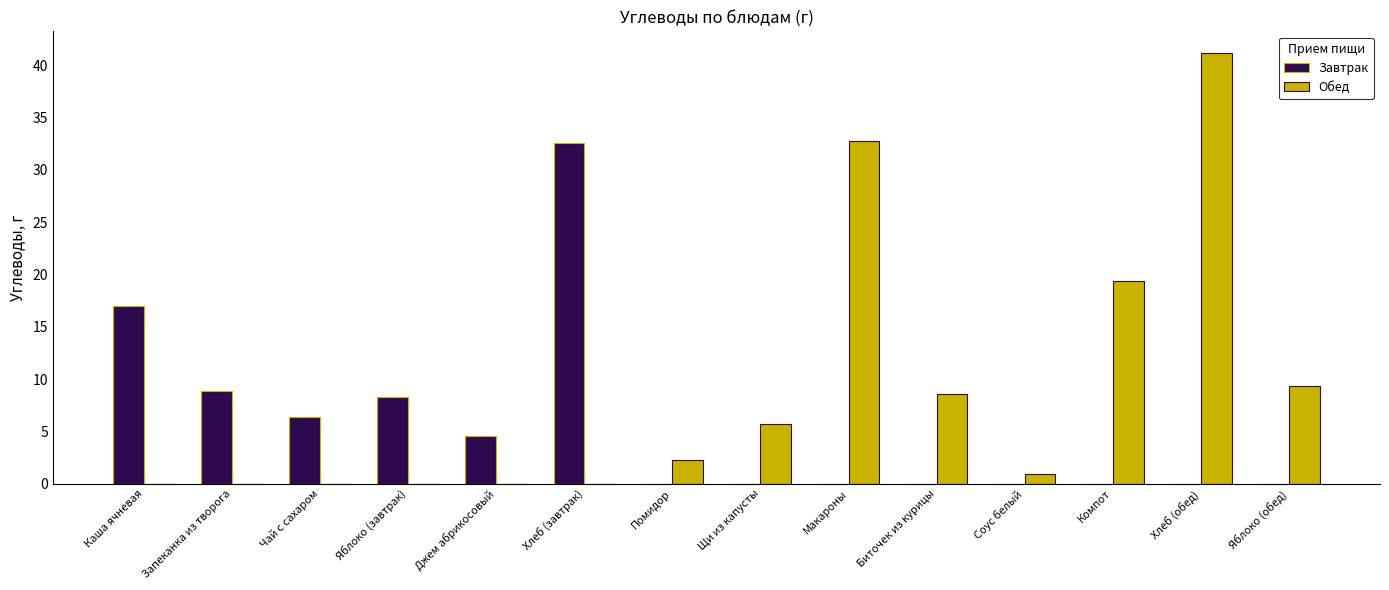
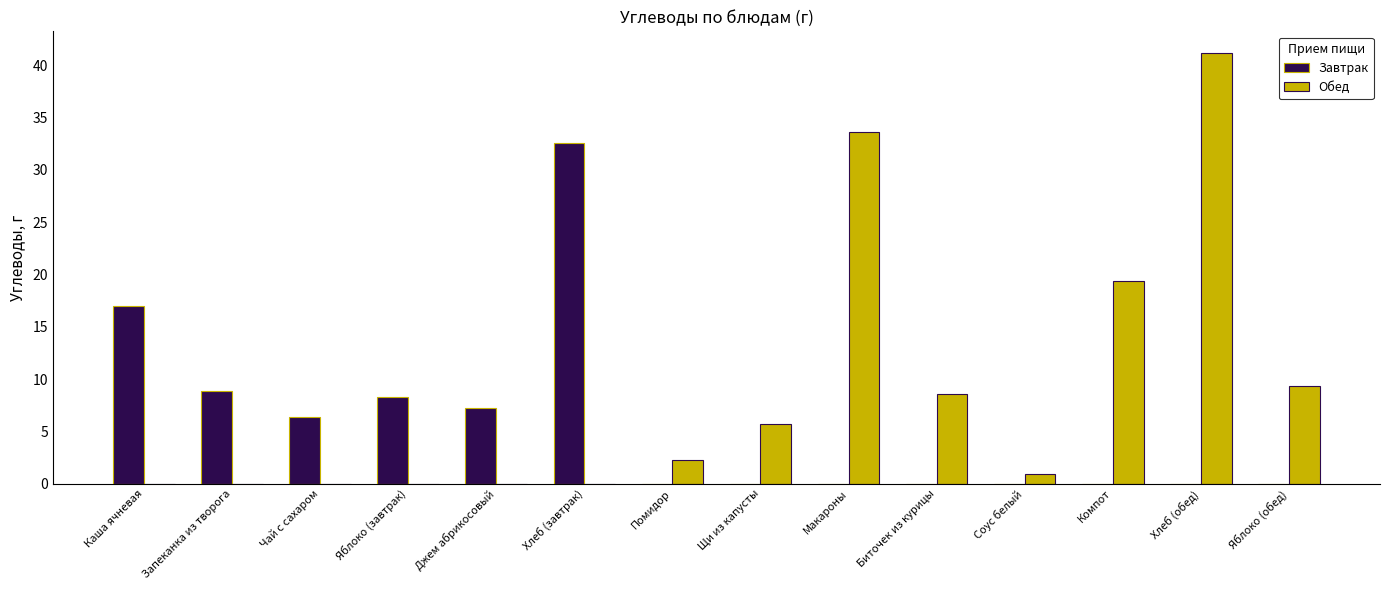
  {
    "Завтрак": {
      "Каша ячневая": 17.0,
      "Запеканка из творога": 8.9,
      "Чай с сахаром": 6.4,
      "Яблоко (завтрак)": 8.3,
-     "Джем абрикосовый": 4.6,
+     "Джем абрикосовый": 7.2,
      "Хлеб (завтрак)": 32.6,
      "Помидор": 0.0,
      "Щи из капусты": 0.0,
      "Макароны": 0.0,
      "Биточек из курицы": 0.0,
      "Соус белый": 0.0,
      "Компот": 0.0,
      "Хлеб (обед)": 0.0,
      "Яблоко (обед)": 0.0
    },
    "Обед": {
      "Каша ячневая": 0.0,
      "Запеканка из творога": 0.0,
      "Чай с сахаром": 0.0,
      "Яблоко (завтрак)": 0.0,
      "Джем абрикосовый": 0.0,
      "Хлеб (завтрак)": 0.0,
      "Помидор": 2.3,
      "Щи из капусты": 5.7,
-     "Макароны": 32.8,
+     "Макароны": 33.6,
      "Биточек из курицы": 8.6,
      "Соус белый": 0.9,
      "Компот": 19.4,
      "Хлеб (обед)": 41.2,
      "Яблоко (обед)": 9.3
    }
  }
